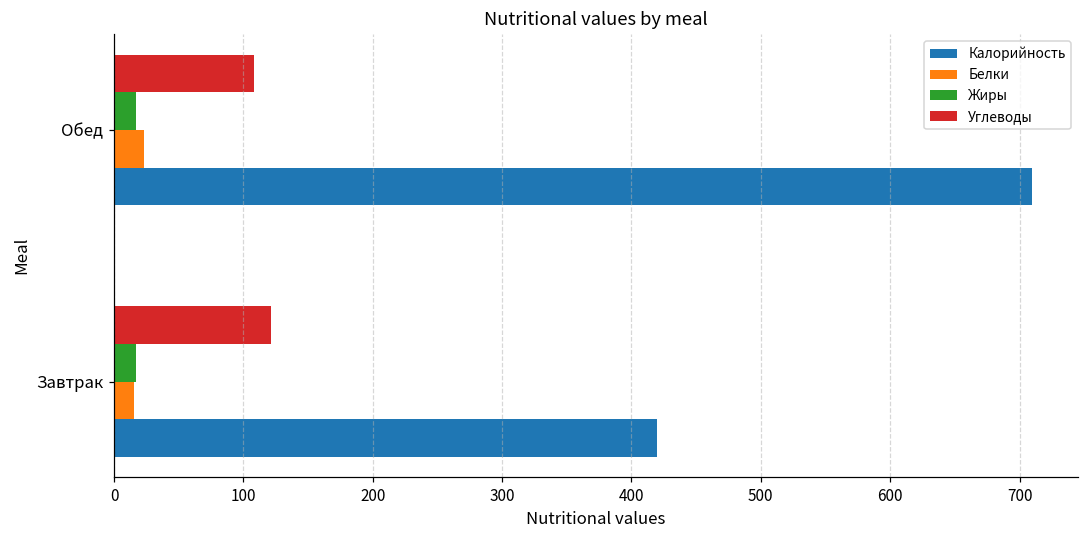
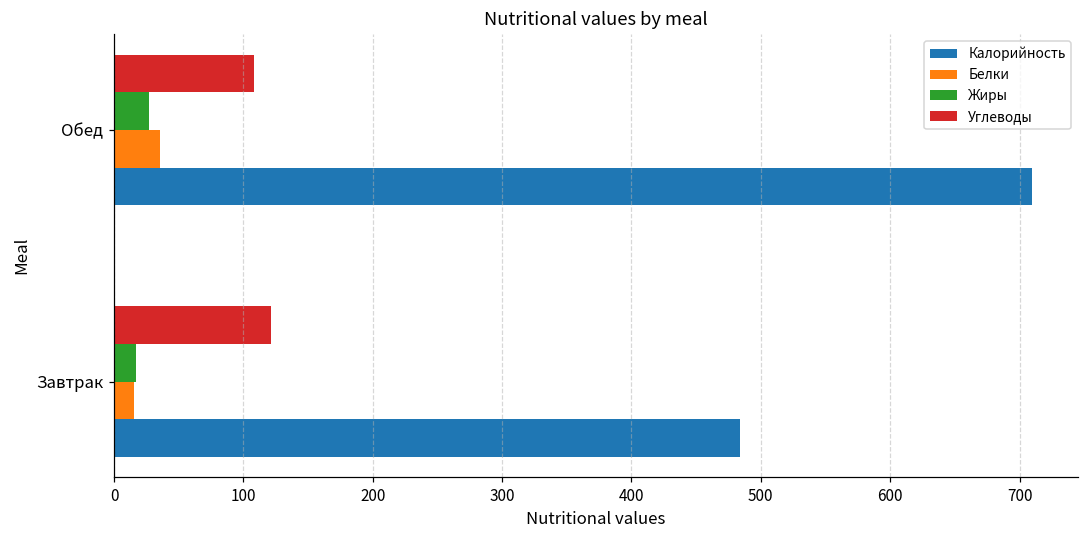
  {
    "Калорийность": {
      "Обед": 710,
-     "Завтрак": 420
+     "Завтрак": 484
    },
    "Белки": {
-     "Обед": 23,
+     "Обед": 36,
      "Завтрак": 16
    },
    "Жиры": {
-     "Обед": 17,
+     "Обед": 27,
      "Завтрак": 17
    },
    "Углеводы": {
      "Обед": 108,
      "Завтрак": 122
    }
  }
